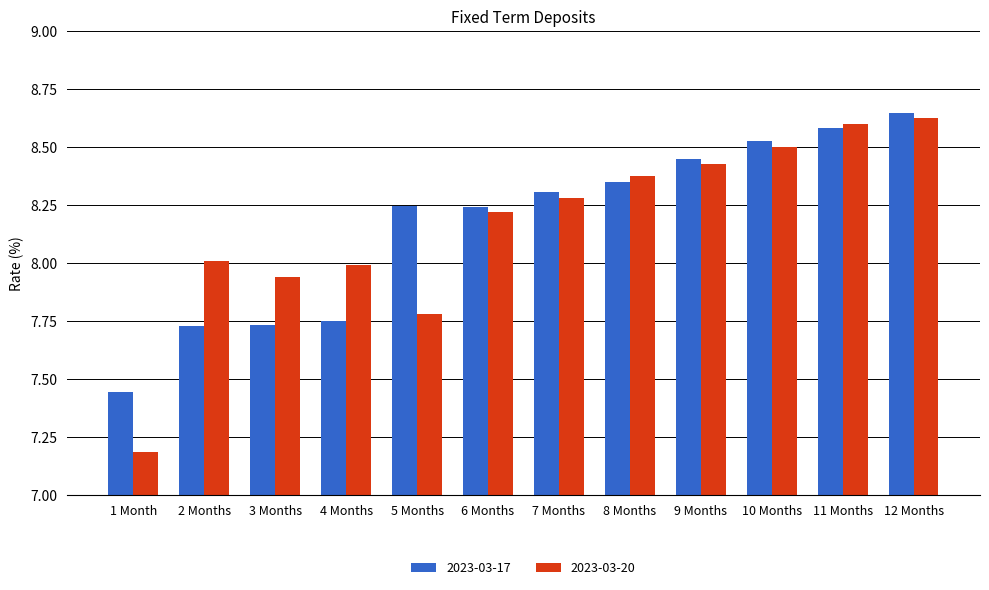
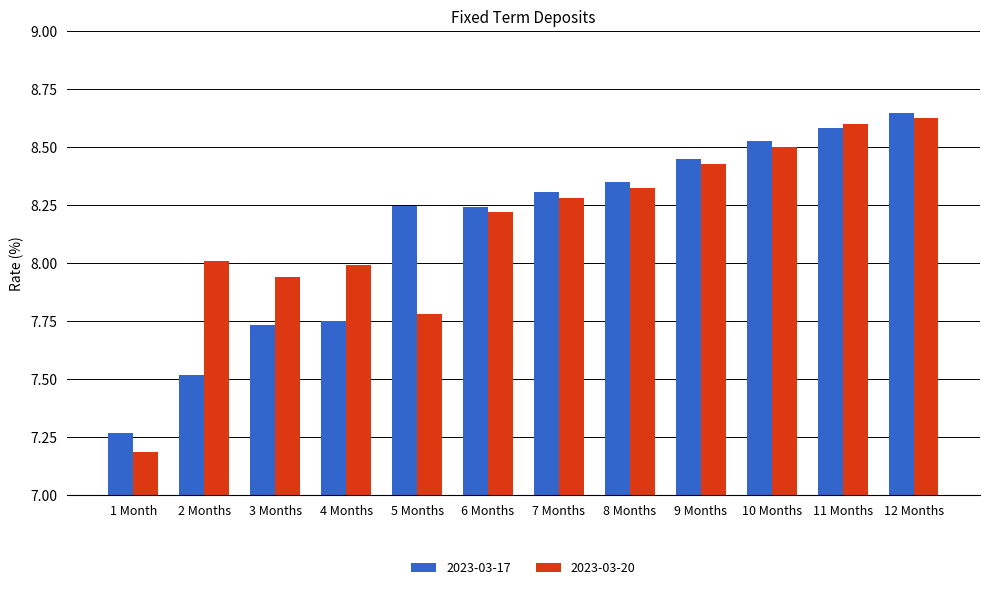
  {
    "2023-03-17": {
-     "1 Month": 7.44,
-     "2 Months": 7.73,
+     "1 Month": 7.27,
+     "2 Months": 7.52,
      "3 Months": 7.73,
      "4 Months": 7.75,
      "5 Months": 8.24,
      "6 Months": 8.24,
      "7 Months": 8.31,
      "8 Months": 8.35,
      "9 Months": 8.45,
      "10 Months": 8.52,
      "11 Months": 8.58,
      "12 Months": 8.65
    },
    "2023-03-20": {
      "1 Month": 7.19,
      "2 Months": 8.01,
      "3 Months": 7.94,
      "4 Months": 7.99,
      "5 Months": 7.78,
      "6 Months": 8.22,
      "7 Months": 8.28,
-     "8 Months": 8.37,
+     "8 Months": 8.33,
      "9 Months": 8.43,
      "10 Months": 8.50,
      "11 Months": 8.60,
      "12 Months": 8.63
    }
  }
